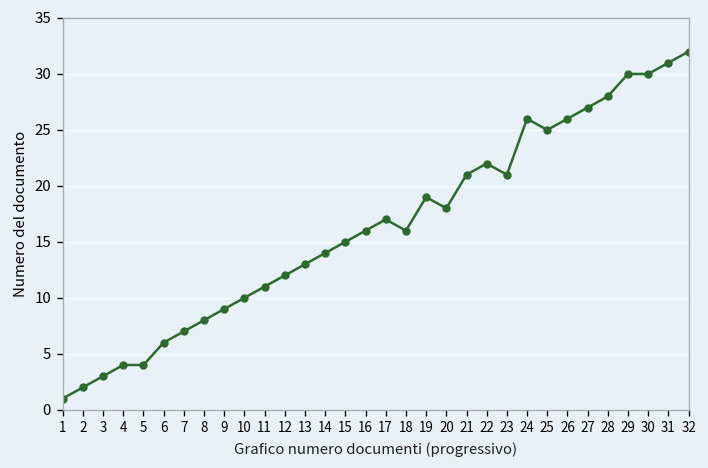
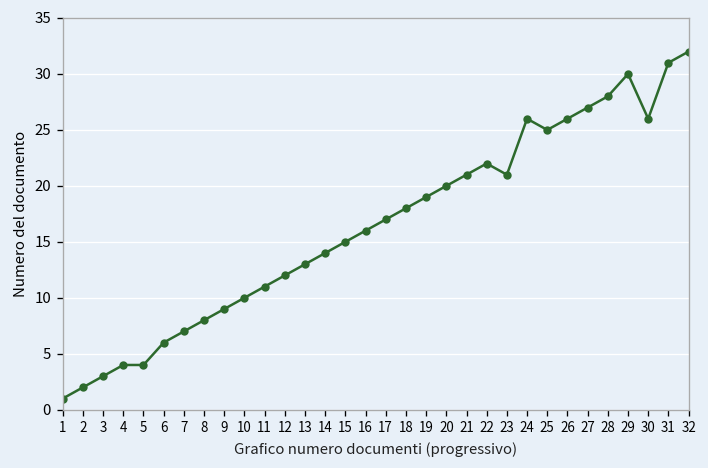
  {
    "1": 1,
    "2": 2,
    "3": 3,
    "4": 4,
    "5": 4,
    "6": 6,
    "7": 7,
    "8": 8,
    "9": 9,
    "10": 10,
    "11": 11,
    "12": 12,
    "13": 13,
    "14": 14,
    "15": 15,
    "16": 16,
    "17": 17,
-   "18": 16,
+   "18": 18,
    "19": 19,
-   "20": 18,
+   "20": 20,
    "21": 21,
    "22": 22,
    "23": 21,
    "24": 26,
    "25": 25,
    "26": 26,
    "27": 27,
    "28": 28,
    "29": 30,
-   "30": 30,
+   "30": 26,
    "31": 31,
    "32": 32
  }
